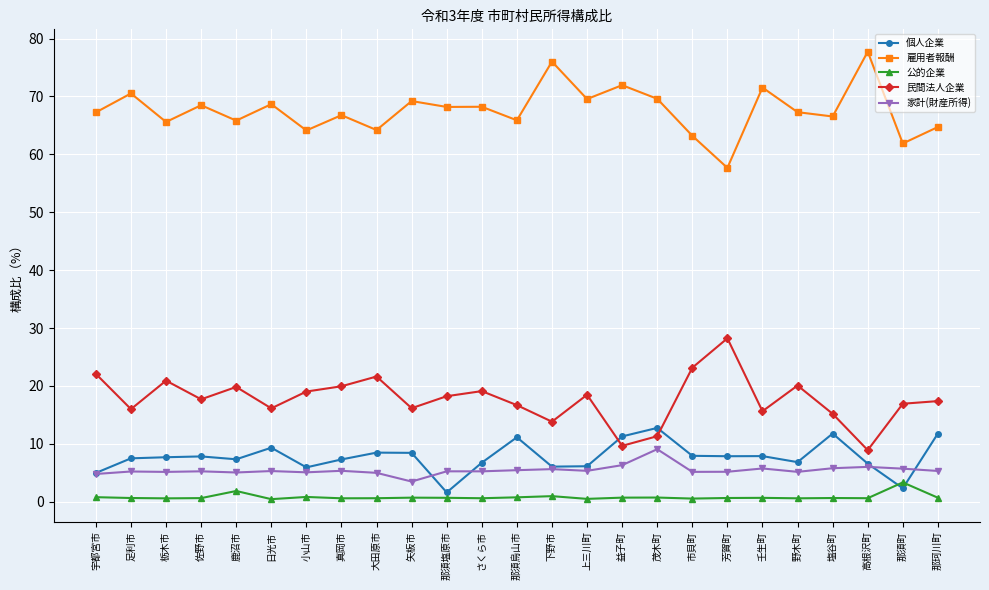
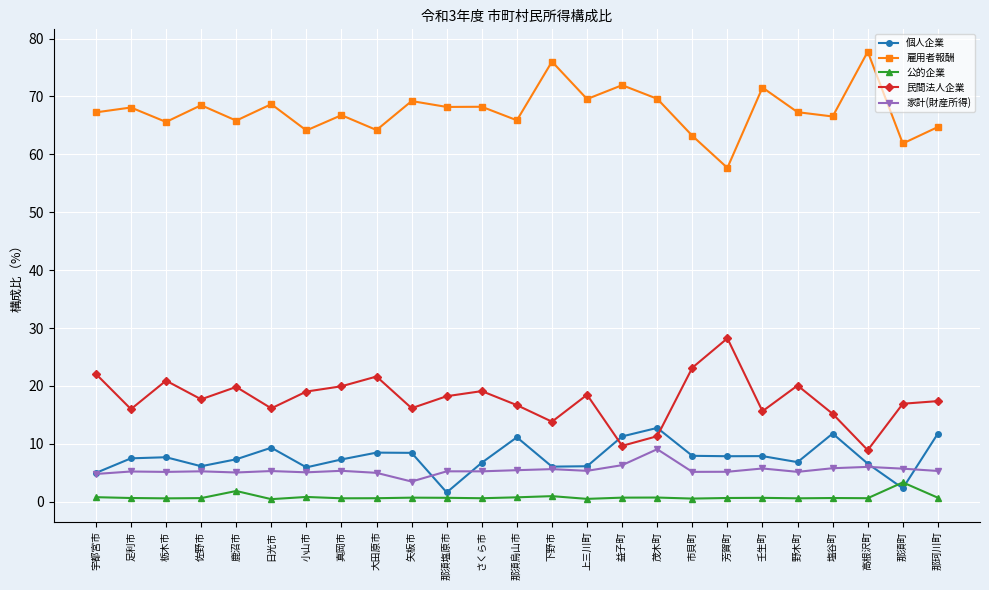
  {
    "個人企業": {
      "足利市": 8,
      "栃木市": 8,
-     "佐野市": 8,
+     "佐野市": 6,
      "鹿沼市": 7,
      "日光市": 9,
      "小山市": 6,
      "真岡市": 7,
      "大田原市": 8,
      "矢板市": 8,
      "那須塩原市": 2,
      "さくら市": 7,
      "那須烏山市": 11,
      "上三川町": 6,
      "益子町": 11,
      "茂木町": 13,
      "市貝町": 8,
      "芳賀町": 8,
      "壬生町": 8,
      "野木町": 7,
      "塩谷町": 12,
      "高根沢町": 7,
      "那須町": 2,
      "那珂川町": 12
    },
    "雇用者報酬": {
      "宇都宮市": 67,
-     "足利市": 71,
+     "足利市": 68,
      "栃木市": 66,
      "佐野市": 68,
      "鹿沼市": 66,
      "日光市": 69,
      "小山市": 64,
      "真岡市": 67,
      "大田原市": 64,
      "矢板市": 69,
      "那須塩原市": 68,
      "さくら市": 68,
      "那須烏山市": 66,
      "下野市": 76,
      "上三川町": 70,
      "益子町": 72,
      "茂木町": 70,
      "市貝町": 63,
      "芳賀町": 58,
      "壬生町": 72,
      "野木町": 67,
      "塩谷町": 67,
      "高根沢町": 78,
      "那須町": 62,
      "那珂川町": 65
    },
    "公的企業": {
      "宇都宮市": 1,
      "足利市": 1,
      "栃木市": 1,
      "佐野市": 1,
      "鹿沼市": 2,
      "日光市": 0,
      "小山市": 1,
      "真岡市": 1,
      "大田原市": 1,
      "矢板市": 1,
      "那須塩原市": 1,
      "さくら市": 1,
      "那須烏山市": 1,
      "下野市": 1,
      "上三川町": 1,
      "益子町": 1,
      "茂木町": 1,
      "市貝町": 1,
      "芳賀町": 1,
      "壬生町": 1,
      "野木町": 1,
      "塩谷町": 1,
      "高根沢町": 1,
      "那須町": 3,
      "那珂川町": 1
    },
    "民間法人企業": {
      "宇都宮市": 22,
      "足利市": 16,
      "栃木市": 21,
      "佐野市": 18,
      "鹿沼市": 20,
      "日光市": 16,
      "小山市": 19,
      "真岡市": 20,
      "大田原市": 22,
      "矢板市": 16,
      "那須塩原市": 18,
      "さくら市": 19,
      "那須烏山市": 17,
      "下野市": 14,
      "上三川町": 18,
      "益子町": 10,
      "茂木町": 11,
      "市貝町": 23,
      "芳賀町": 28,
      "壬生町": 16,
      "野木町": 20,
      "塩谷町": 15,
      "高根沢町": 9,
      "那須町": 17,
      "那珂川町": 17
    },
    "家計(財産所得)": {
      "足利市": 5,
      "栃木市": 5,
      "佐野市": 5,
      "鹿沼市": 5,
      "日光市": 5,
      "小山市": 5,
      "真岡市": 5,
      "大田原市": 5,
      "矢板市": 3,
      "那須塩原市": 5,
      "さくら市": 5,
      "那須烏山市": 5,
      "上三川町": 5,
      "益子町": 6,
      "茂木町": 9,
      "市貝町": 5,
      "芳賀町": 5,
      "壬生町": 6,
      "野木町": 5,
      "塩谷町": 6,
      "高根沢町": 6,
      "那須町": 6,
      "那珂川町": 5
    }
  }
